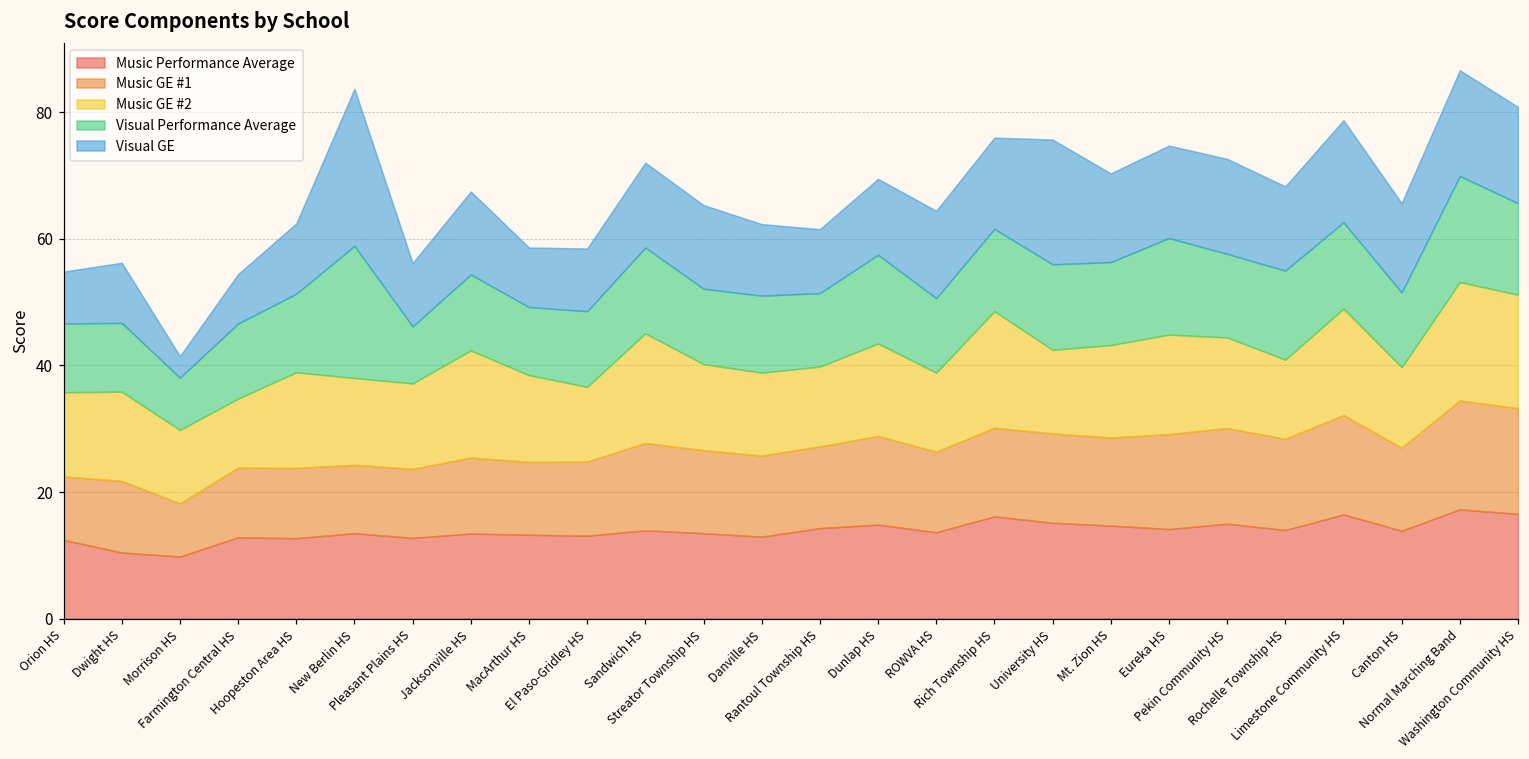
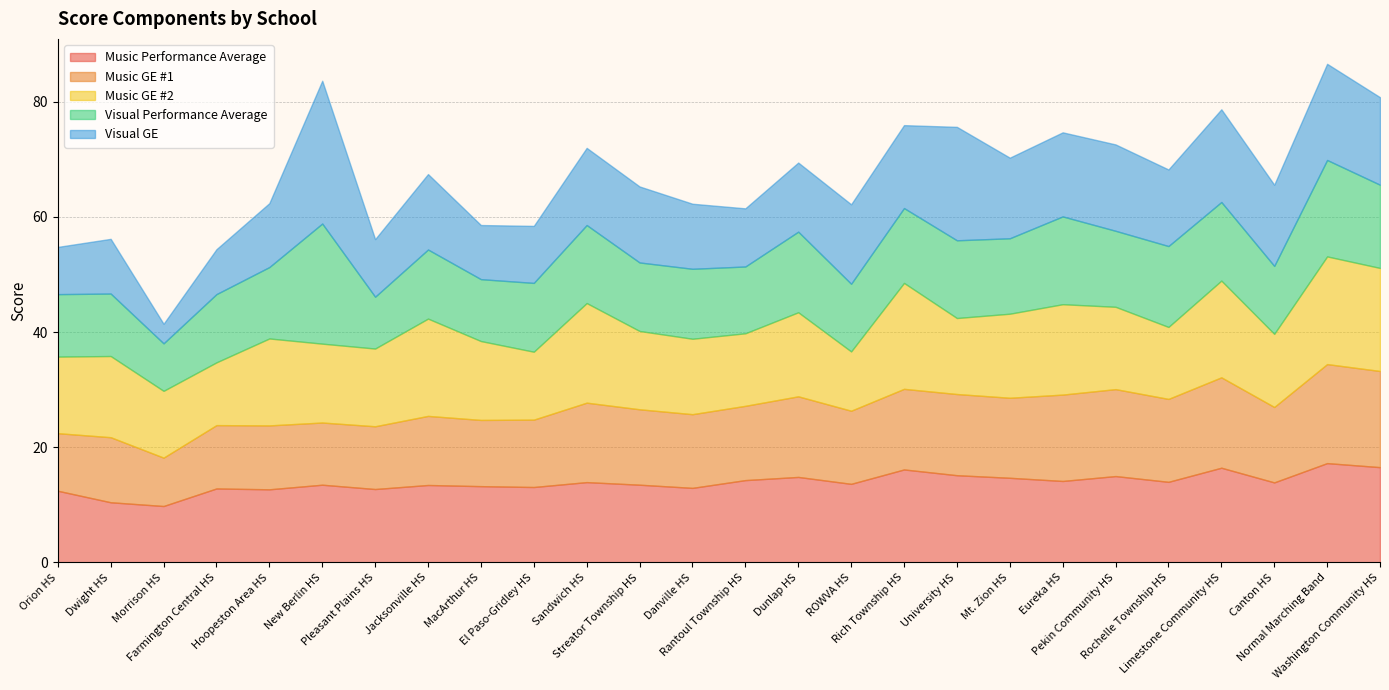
  {
    "Music GE #2": {
      "Orion HS": 13,
      "Dwight HS": 14,
      "Morrison HS": 12,
      "Farmington Central HS": 11,
      "Hoopeston Area HS": 15,
      "New Berlin HS": 14,
      "Pleasant Plains HS": 14,
      "Jacksonville HS": 17,
      "MacArthur HS": 14,
      "El Paso-Gridley HS": 12,
      "Sandwich HS": 17,
      "Streator Township HS": 14,
      "Danville HS": 13,
      "Rantoul Township HS": 13,
      "Dunlap HS": 15,
-     "ROWVA HS": 13,
+     "ROWVA HS": 10,
      "Rich Township HS": 18,
      "University HS": 13,
      "Mt. Zion HS": 15,
      "Eureka HS": 16,
      "Pekin Community HS": 14,
      "Rochelle Township HS": 13,
      "Limestone Community HS": 17,
      "Canton HS": 13,
      "Normal Marching Band": 19,
      "Washington Community HS": 18
    },
    "Visual Performance Average": {
      "Orion HS": 11,
      "Dwight HS": 11,
      "Morrison HS": 8,
      "Farmington Central HS": 12,
      "Hoopeston Area HS": 12,
      "New Berlin HS": 21,
      "Pleasant Plains HS": 9,
      "Jacksonville HS": 12,
      "MacArthur HS": 11,
      "El Paso-Gridley HS": 12,
      "Sandwich HS": 14,
      "Streator Township HS": 12,
      "Danville HS": 12,
      "Rantoul Township HS": 12,
      "Dunlap HS": 14,
      "ROWVA HS": 12,
      "Rich Township HS": 13,
      "University HS": 14,
      "Mt. Zion HS": 13,
      "Eureka HS": 15,
      "Pekin Community HS": 13,
      "Rochelle Township HS": 14,
      "Limestone Community HS": 14,
      "Canton HS": 12,
      "Normal Marching Band": 17,
      "Washington Community HS": 14
    },
    "Visual GE": {
      "Orion HS": 8,
      "Dwight HS": 10,
      "Morrison HS": 3,
      "Farmington Central HS": 8,
      "Hoopeston Area HS": 11,
      "New Berlin HS": 25,
      "Pleasant Plains HS": 10,
      "Jacksonville HS": 13,
      "MacArthur HS": 9,
      "El Paso-Gridley HS": 10,
      "Sandwich HS": 13,
      "Streator Township HS": 13,
      "Danville HS": 11,
      "Rantoul Township HS": 10,
      "Dunlap HS": 12,
      "ROWVA HS": 14,
      "Rich Township HS": 14,
      "University HS": 20,
      "Mt. Zion HS": 14,
      "Eureka HS": 15,
      "Pekin Community HS": 15,
      "Rochelle Township HS": 13,
      "Limestone Community HS": 16,
      "Canton HS": 14,
      "Normal Marching Band": 17,
      "Washington Community HS": 15
    }
  }
